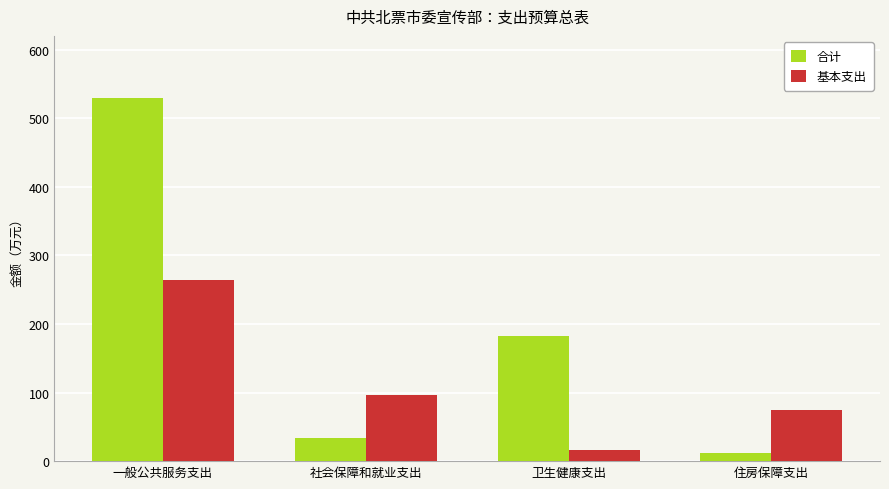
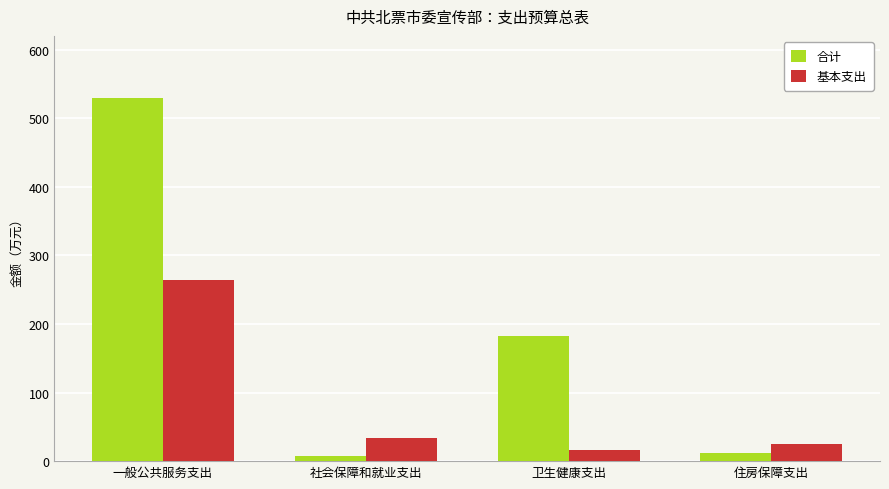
  {
    "合计": {
      "一般公共服务支出": 530,
-     "社会保障和就业支出": 30,
+     "社会保障和就业支出": 10,
      "卫生健康支出": 180,
      "住房保障支出": 10
    },
    "基本支出": {
      "一般公共服务支出": 260,
-     "社会保障和就业支出": 100,
+     "社会保障和就业支出": 30,
      "卫生健康支出": 20,
-     "住房保障支出": 80
+     "住房保障支出": 20
    }
  }
